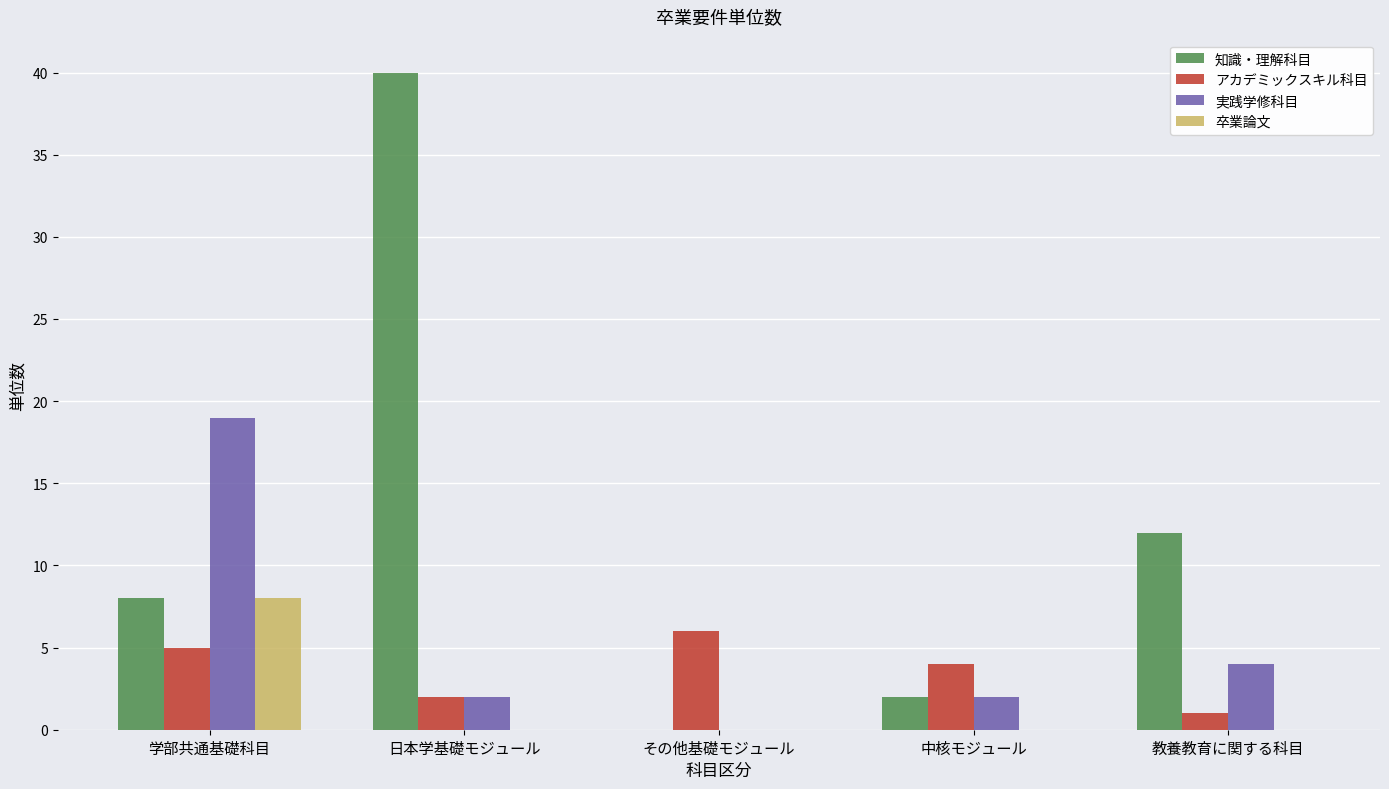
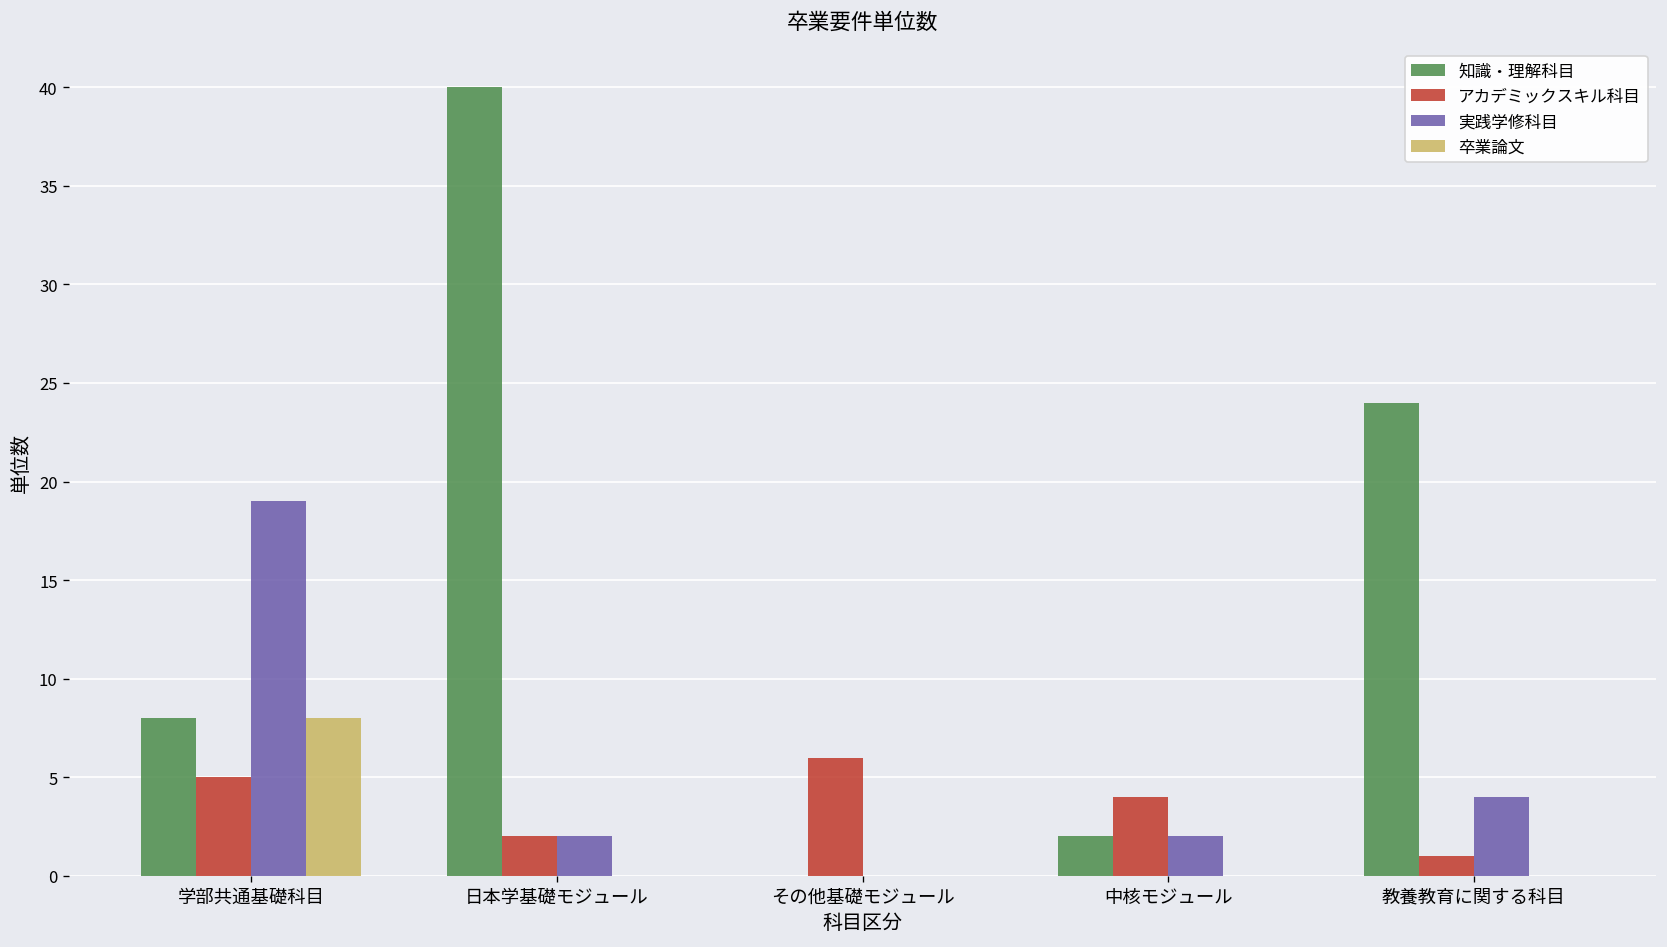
  {
    "知識・理解科目": {
      "学部共通基礎科目": 8,
      "日本学基礎モジュール": 40,
      "その他基礎モジュール": 0,
      "中核モジュール": 2,
-     "教養教育に関する科目": 12
+     "教養教育に関する科目": 24
    },
    "アカデミックスキル科目": {
      "学部共通基礎科目": 5,
      "日本学基礎モジュール": 2,
      "その他基礎モジュール": 6,
      "中核モジュール": 4,
      "教養教育に関する科目": 1
    },
    "実践学修科目": {
      "学部共通基礎科目": 19,
      "日本学基礎モジュール": 2,
      "その他基礎モジュール": 0,
      "中核モジュール": 2,
      "教養教育に関する科目": 4
    },
    "卒業論文": {
      "学部共通基礎科目": 8,
      "日本学基礎モジュール": 0,
      "その他基礎モジュール": 0,
      "中核モジュール": 0,
      "教養教育に関する科目": 0
    }
  }
